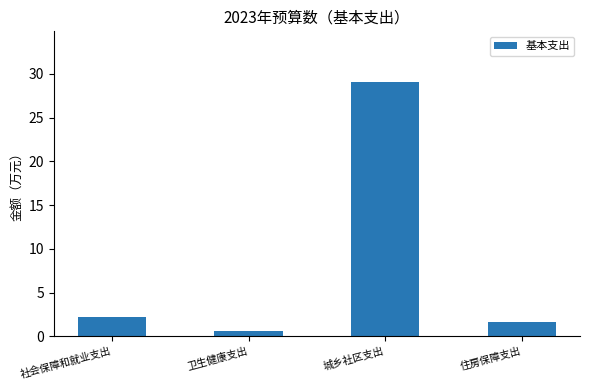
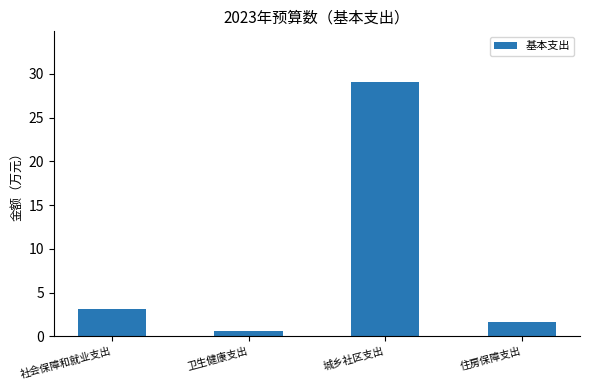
  {
-   "社会保障和就业支出": 2,
+   "社会保障和就业支出": 3,
    "卫生健康支出": 1,
    "城乡社区支出": 29,
    "住房保障支出": 2
  }
